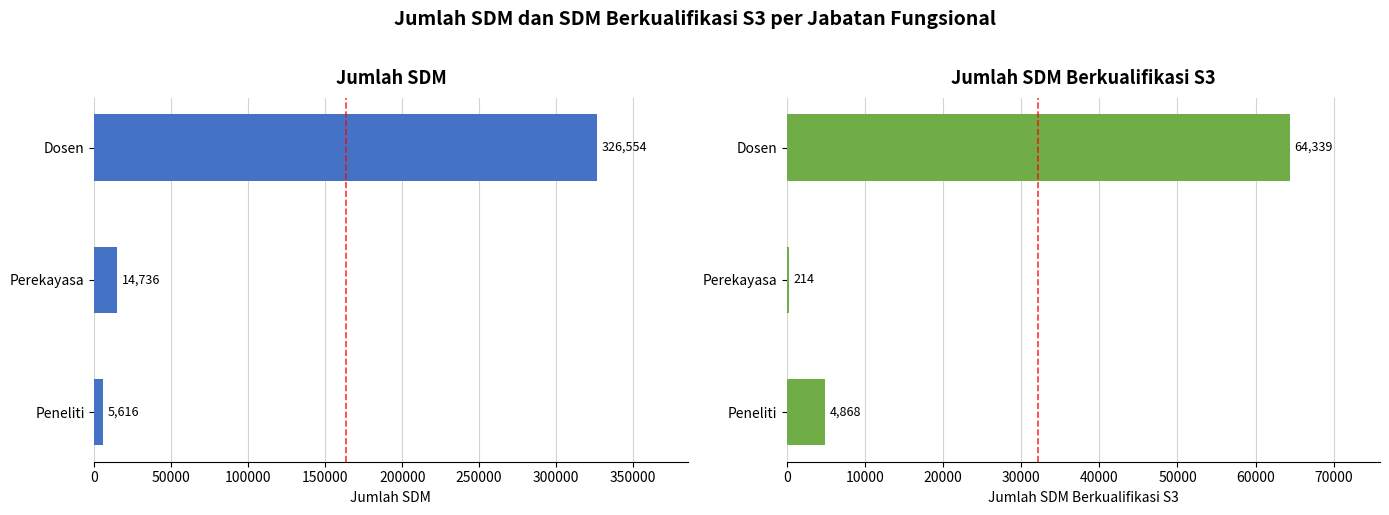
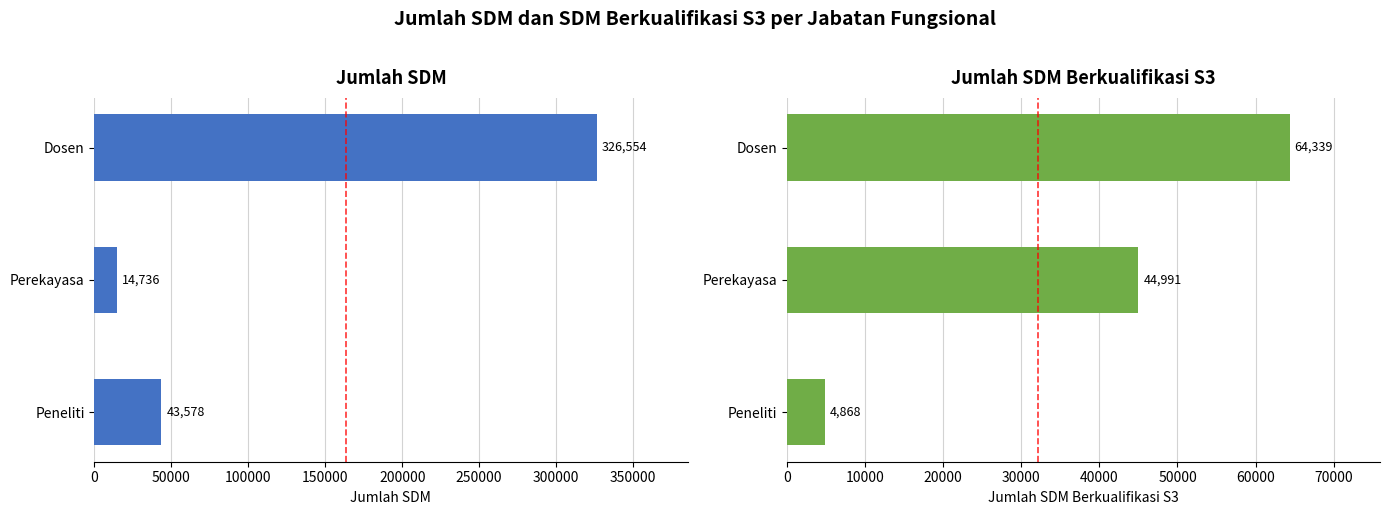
  {
    "Jumlah SDM": {
      "Dosen": "326,554",
      "Perekayasa": "14,736",
-     "Peneliti": "5,616"
+     "Peneliti": "43,578"
    },
    "Jumlah SDM Berkualifikasi S3": {
      "Dosen": "64,339",
-     "Perekayasa": "214",
+     "Perekayasa": "44,991",
      "Peneliti": "4,868"
    }
  }
